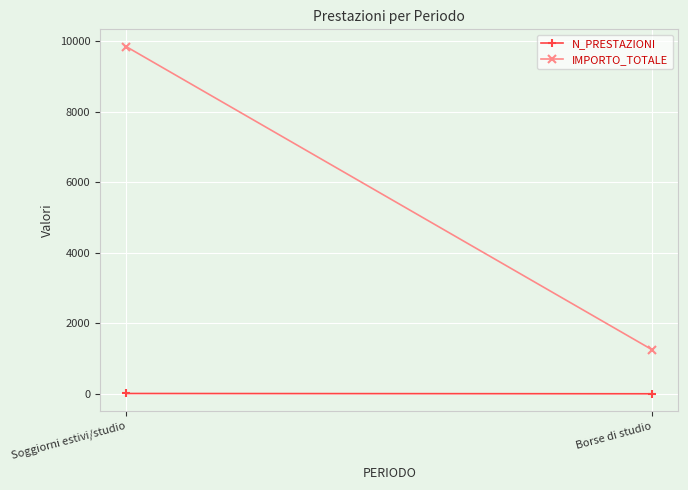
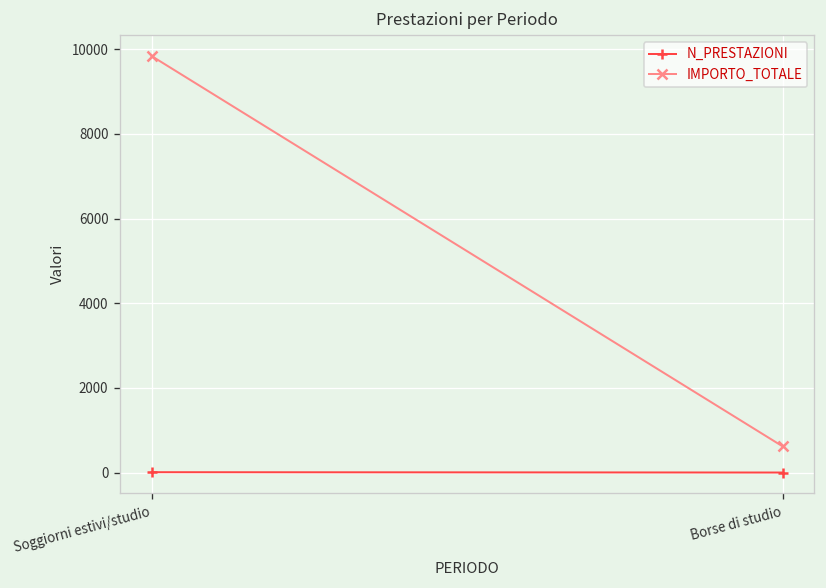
  {
    "N_PRESTAZIONI": {
      "Soggiorni estivi/studio": 0,
      "Borse di studio": 0
    },
    "IMPORTO_TOTALE": {
      "Soggiorni estivi/studio": 9800,
-     "Borse di studio": 1300
+     "Borse di studio": 600
    }
  }
